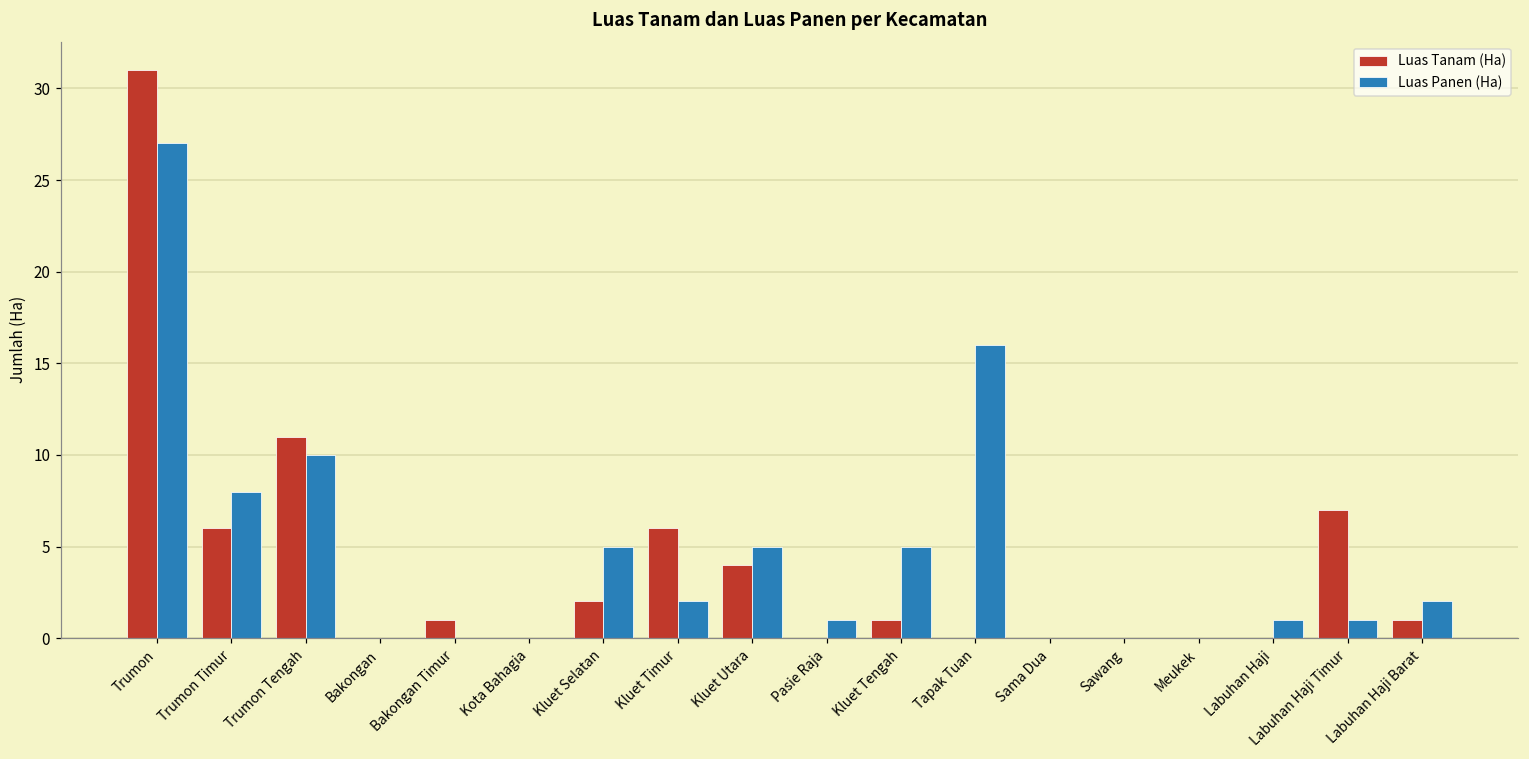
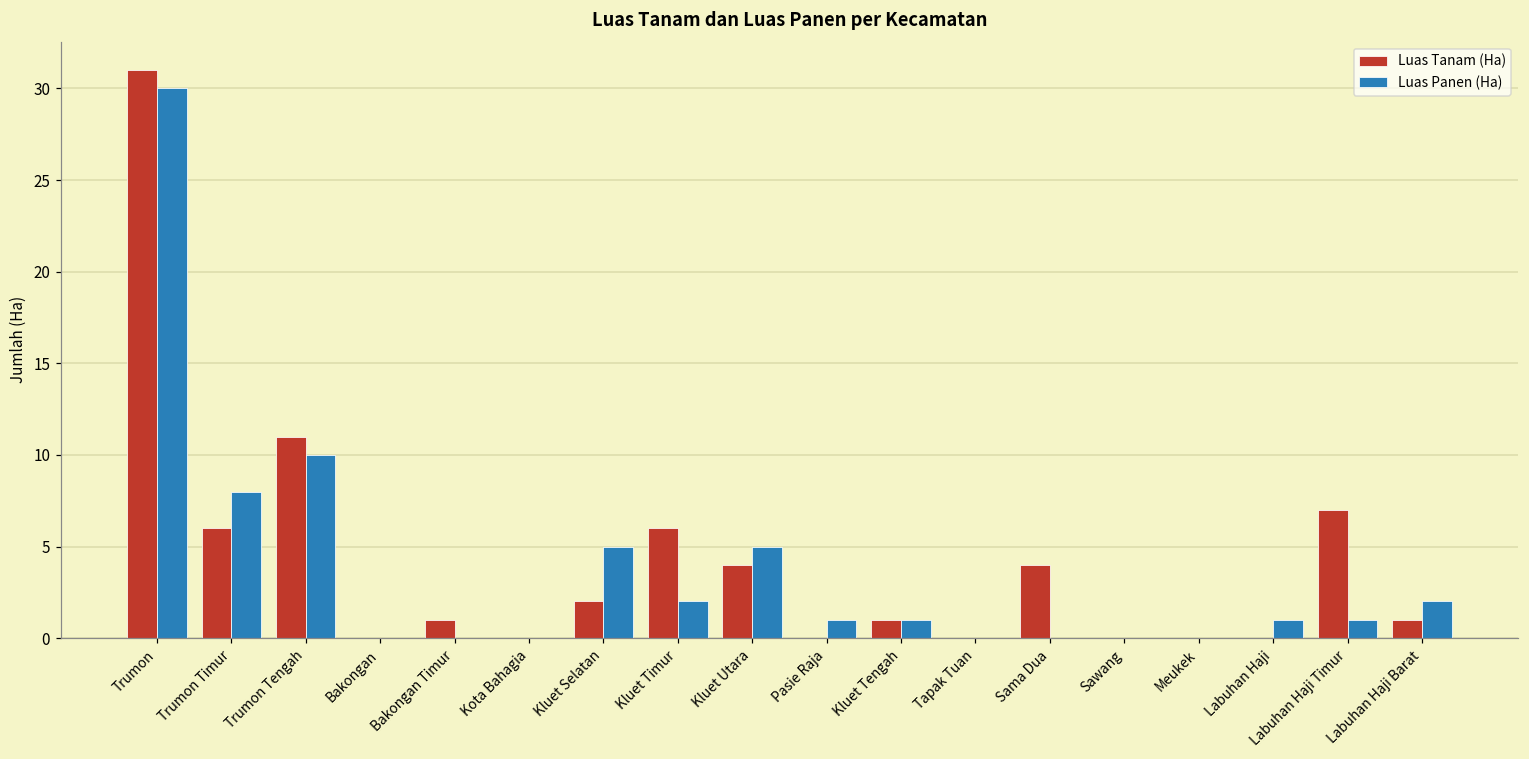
  {
    "Luas Tanam (Ha)": {
      "Trumon": 31,
      "Trumon Timur": 6,
      "Trumon Tengah": 11,
      "Bakongan": 0,
      "Bakongan Timur": 1,
      "Kota Bahagia": 0,
      "Kluet Selatan": 2,
      "Kluet Timur": 6,
      "Kluet Utara": 4,
      "Pasie Raja": 0,
      "Kluet Tengah": 1,
      "Tapak Tuan": 0,
-     "Sama Dua": 0,
+     "Sama Dua": 4,
      "Sawang": 0,
      "Meukek": 0,
      "Labuhan Haji": 0,
      "Labuhan Haji Timur": 7,
      "Labuhan Haji Barat": 1
    },
    "Luas Panen (Ha)": {
-     "Trumon": 27,
+     "Trumon": 30,
      "Trumon Timur": 8,
      "Trumon Tengah": 10,
      "Bakongan": 0,
      "Bakongan Timur": 0,
      "Kota Bahagia": 0,
      "Kluet Selatan": 5,
      "Kluet Timur": 2,
      "Kluet Utara": 5,
      "Pasie Raja": 1,
-     "Kluet Tengah": 5,
-     "Tapak Tuan": 16,
+     "Kluet Tengah": 1,
+     "Tapak Tuan": 0,
      "Sama Dua": 0,
      "Sawang": 0,
      "Meukek": 0,
      "Labuhan Haji": 1,
      "Labuhan Haji Timur": 1,
      "Labuhan Haji Barat": 2
    }
  }
